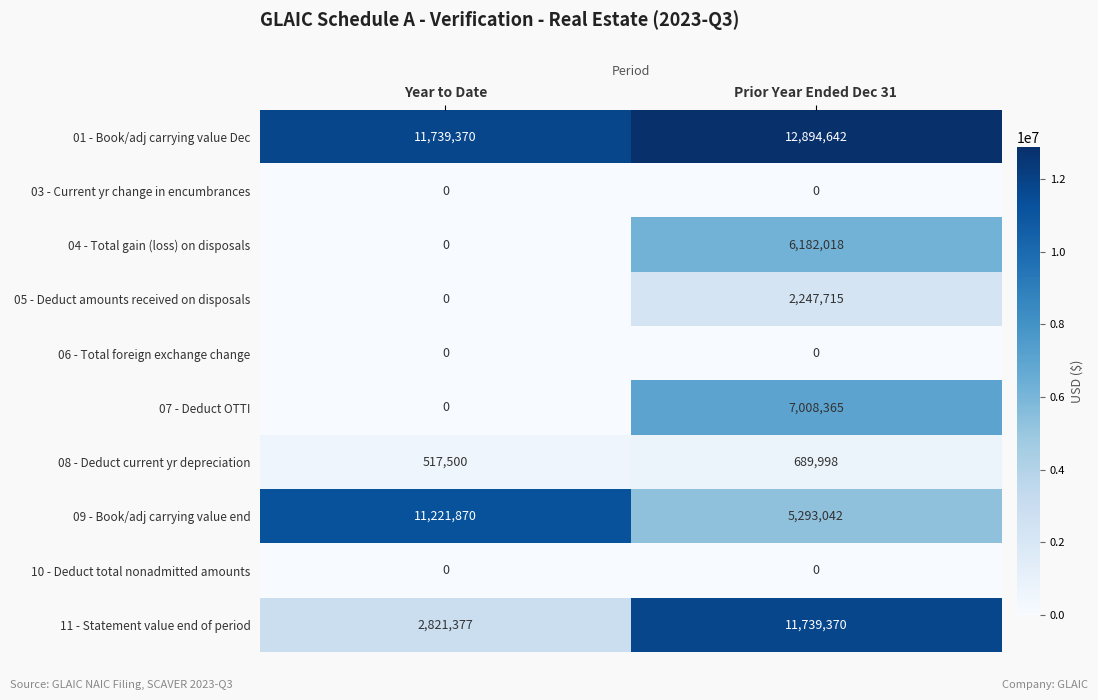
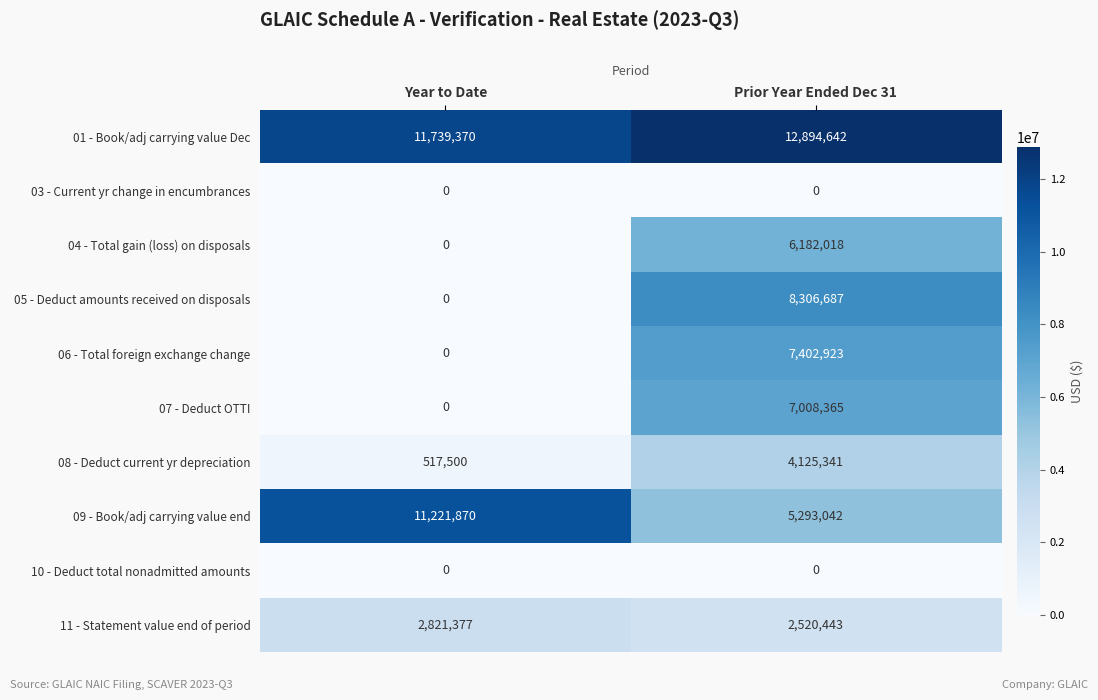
  {
    "01 - Book/adj carrying value Dec": {
      "Year to Date": "11,739,370",
      "Prior Year Ended Dec 31": "12,894,642"
    },
    "03 - Current yr change in encumbrances": {
      "Year to Date": "0",
      "Prior Year Ended Dec 31": "0"
    },
    "04 - Total gain (loss) on disposals": {
      "Year to Date": "0",
      "Prior Year Ended Dec 31": "6,182,018"
    },
    "05 - Deduct amounts received on disposals": {
      "Year to Date": "0",
-     "Prior Year Ended Dec 31": "2,247,715"
+     "Prior Year Ended Dec 31": "8,306,687"
    },
    "06 - Total foreign exchange change": {
      "Year to Date": "0",
-     "Prior Year Ended Dec 31": "0"
+     "Prior Year Ended Dec 31": "7,402,923"
    },
    "07 - Deduct OTTI": {
      "Year to Date": "0",
      "Prior Year Ended Dec 31": "7,008,365"
    },
    "08 - Deduct current yr depreciation": {
      "Year to Date": "517,500",
-     "Prior Year Ended Dec 31": "689,998"
+     "Prior Year Ended Dec 31": "4,125,341"
    },
    "09 - Book/adj carrying value end": {
      "Year to Date": "11,221,870",
      "Prior Year Ended Dec 31": "5,293,042"
    },
    "10 - Deduct total nonadmitted amounts": {
      "Year to Date": "0",
      "Prior Year Ended Dec 31": "0"
    },
    "11 - Statement value end of period": {
      "Year to Date": "2,821,377",
-     "Prior Year Ended Dec 31": "11,739,370"
+     "Prior Year Ended Dec 31": "2,520,443"
    }
  }
